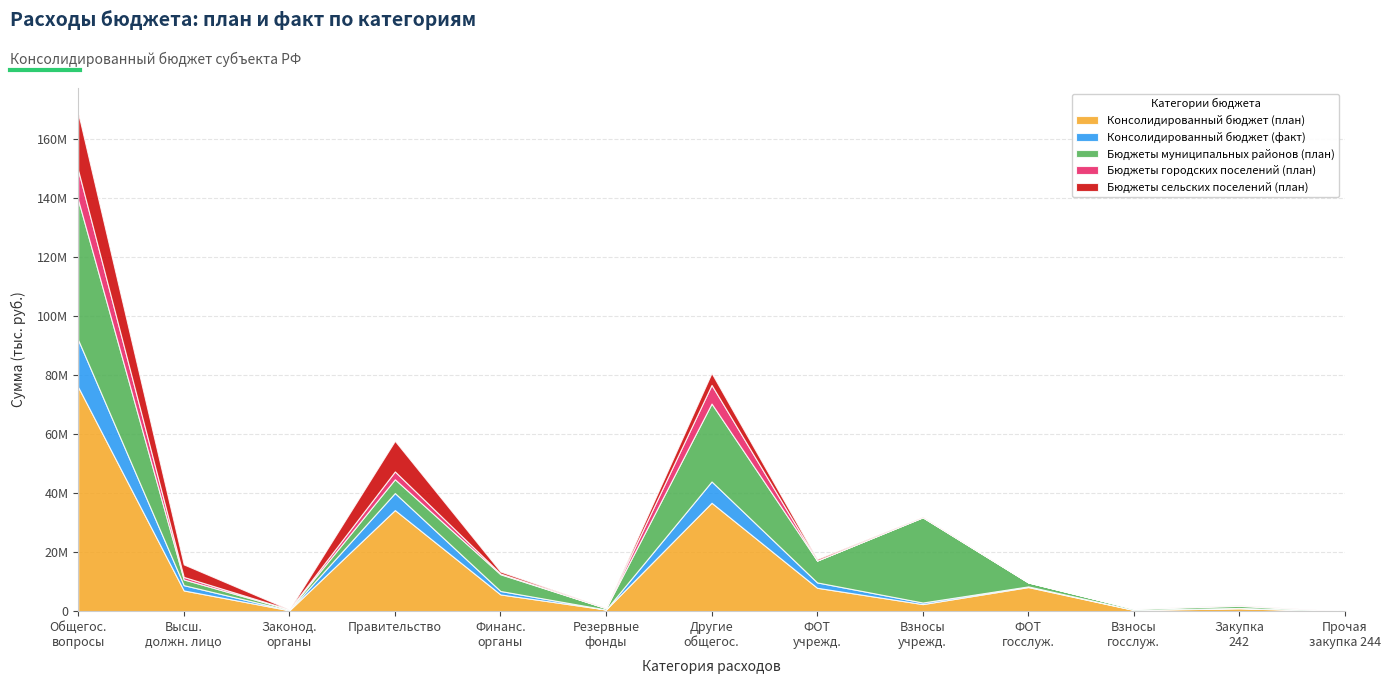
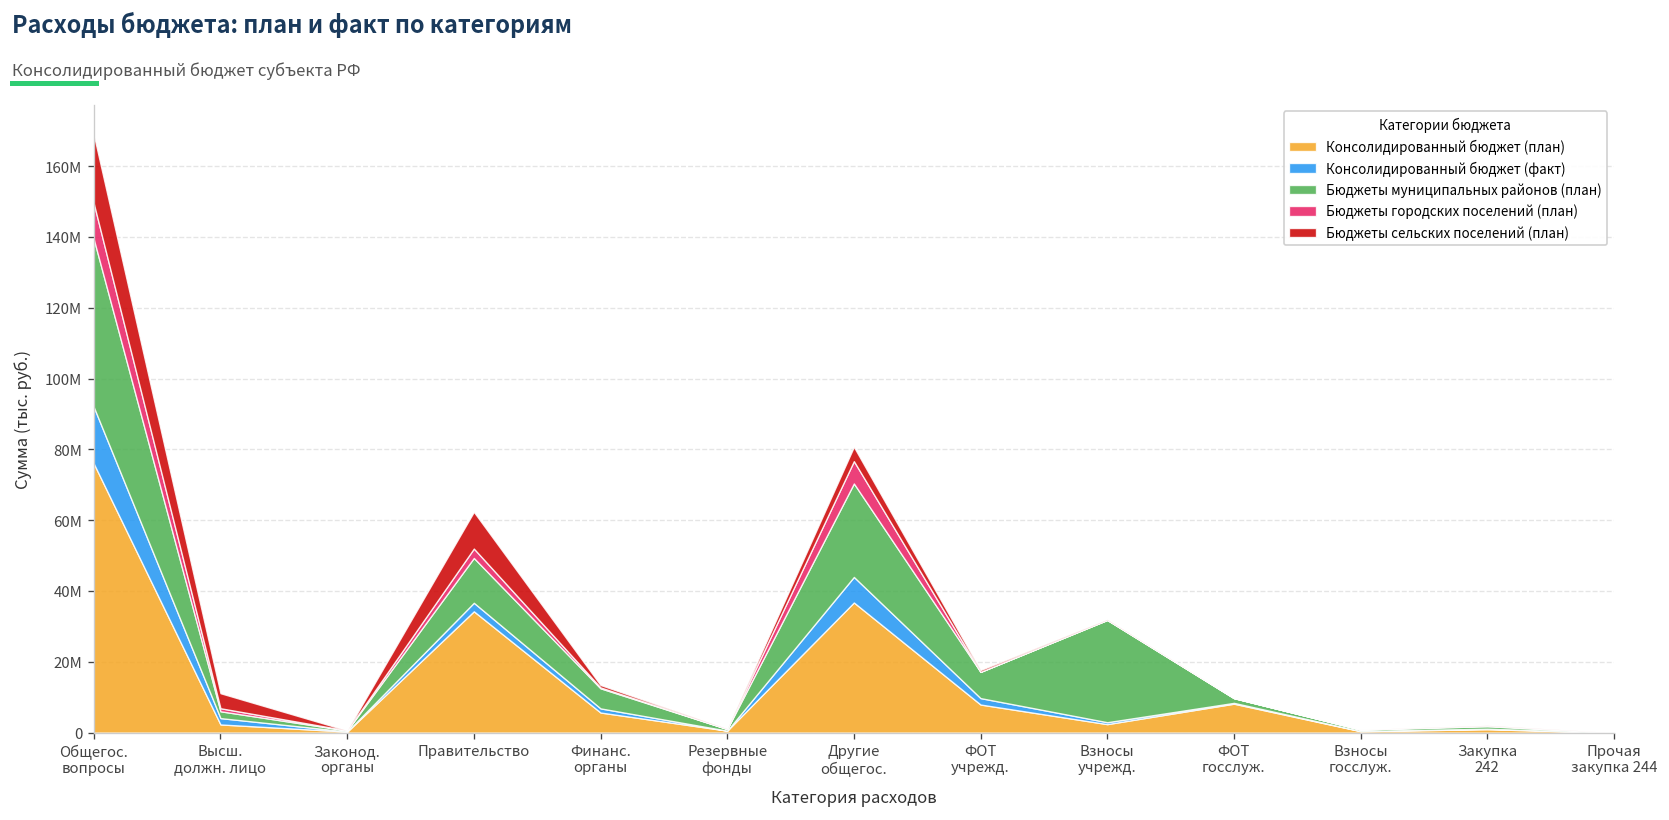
  {
    "Консолидированный бюджет (план)": {
      "Общегос. вопросы": 76000000,
-     "Высш. должн. лицо": 7000000,
+     "Высш. должн. лицо": 2000000,
      "Правительство": 34000000,
      "Финанс. органы": 6000000,
      "Другие общегос.": 37000000,
      "ФОТ учрежд.": 8000000
    },
    "Консолидированный бюджет (факт)": {
      "Общегос. вопросы": 16000000,
      "Высш. должн. лицо": 2000000,
-     "Правительство": 6000000,
+     "Правительство": 2000000,
      "Финанс. органы": 1000000,
      "Другие общегос.": 7000000,
      "ФОТ учрежд.": 2000000
    },
    "Бюджеты муниципальных районов (план)": {
      "Общегос. вопросы": 47000000,
-     "Правительство": 5000000,
+     "Правительство": 13000000,
      "Другие общегос.": 26000000
    },
    "Бюджеты городских поселений (план)": {
      "Общегос. вопросы": 10000000,
      "Правительство": 3000000,
      "Другие общегос.": 6000000
    },
    "Бюджеты сельских поселений (план)": {
      "Общегос. вопросы": 19000000,
      "Высш. должн. лицо": 4000000,
      "Правительство": 10000000,
      "Другие общегос.": 4000000
    }
  }
